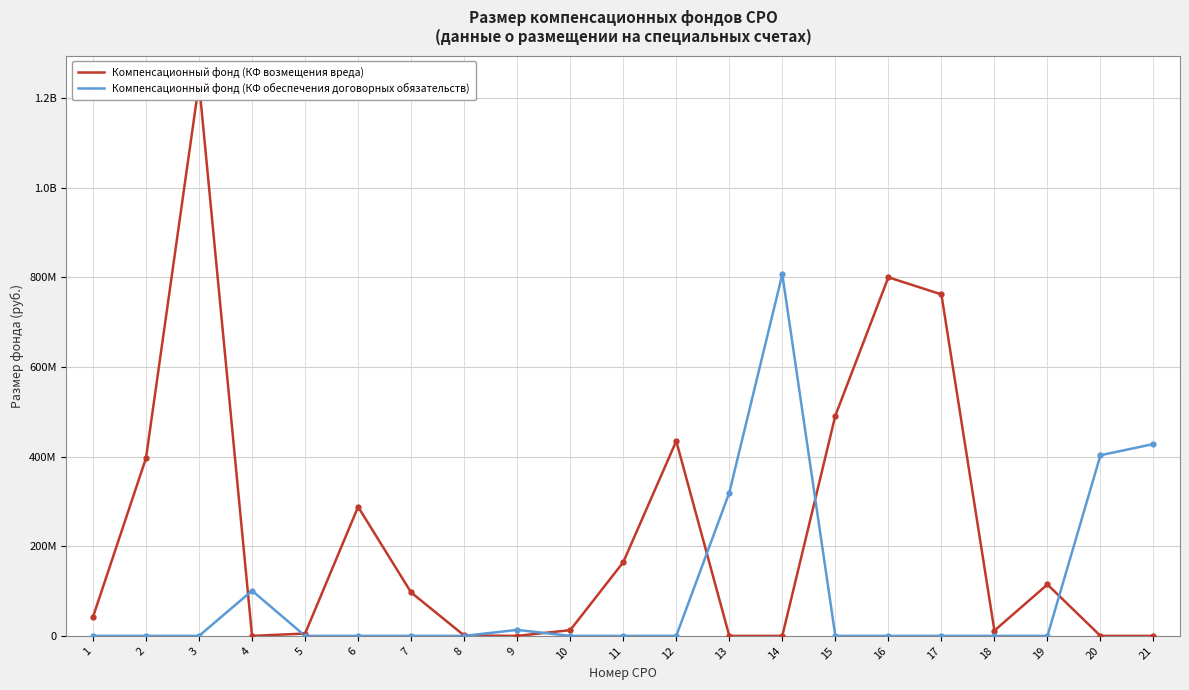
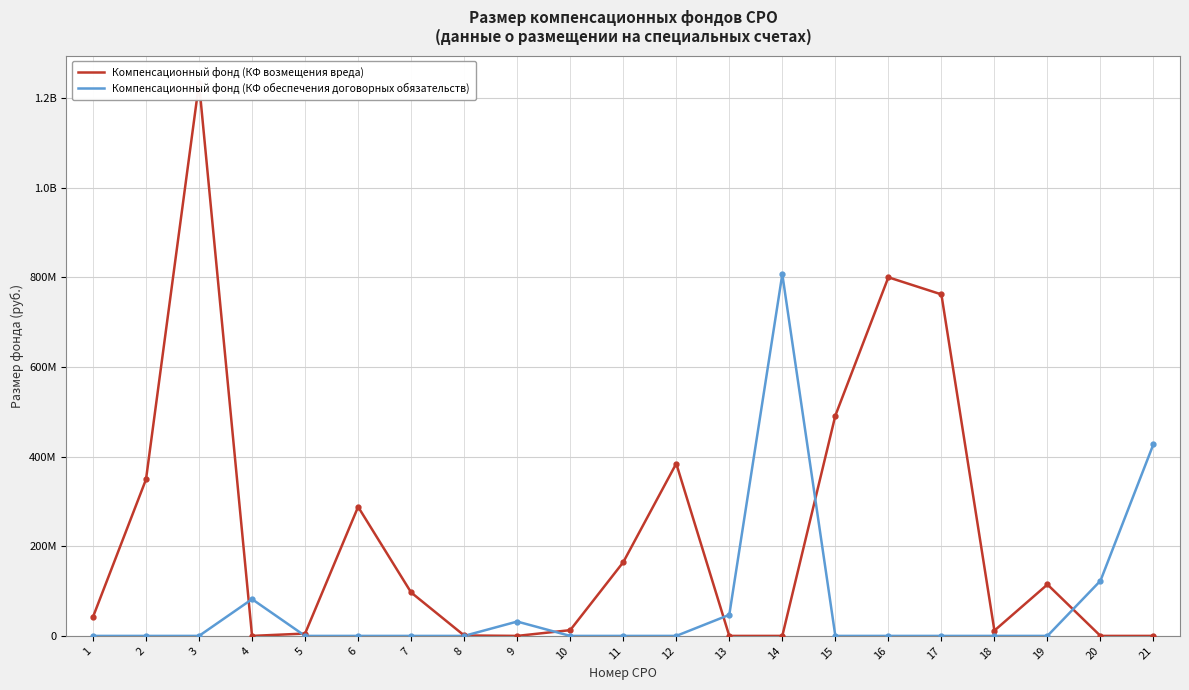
  {
    "Компенсационный фонд (КФ возмещения вреда)": {
      "1": 40000000,
-     "2": 400000000,
+     "2": 350000000,
      "4": 0,
      "6": 290000000,
      "7": 100000000,
      "9": 0,
      "10": 10000000,
      "11": 160000000,
-     "12": 430000000,
+     "12": 380000000,
      "13": 0,
      "14": 0,
      "15": 490000000,
      "16": 800000000,
      "17": 760000000,
      "18": 10000000,
      "19": 110000000,
      "20": 0,
      "21": 0
    },
    "Компенсационный фонд (КФ обеспечения договорных обязательств)": {
      "1": 0,
      "2": 0,
      "3": 0,
-     "4": 100000000,
+     "4": 80000000,
      "6": 0,
      "7": 0,
-     "9": 10000000,
+     "9": 30000000,
      "10": 0,
      "11": 0,
      "12": 0,
-     "13": 320000000,
+     "13": 50000000,
      "14": 810000000,
      "15": 0,
      "16": 0,
      "17": 0,
      "18": 0,
      "19": 0,
-     "20": 400000000,
+     "20": 120000000,
      "21": 430000000
    }
  }
